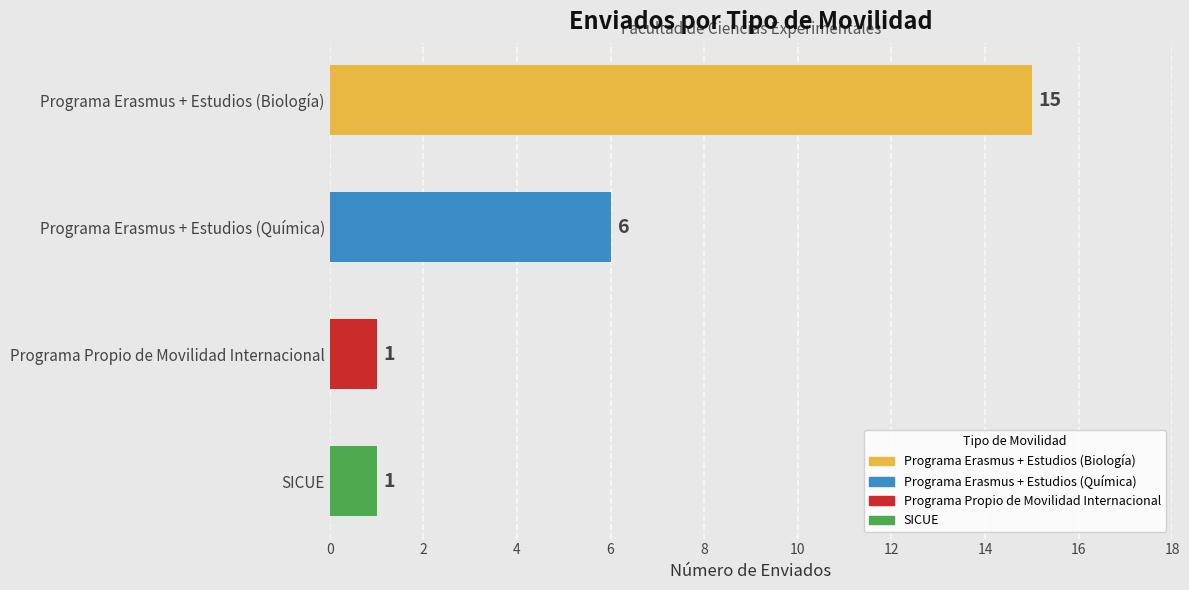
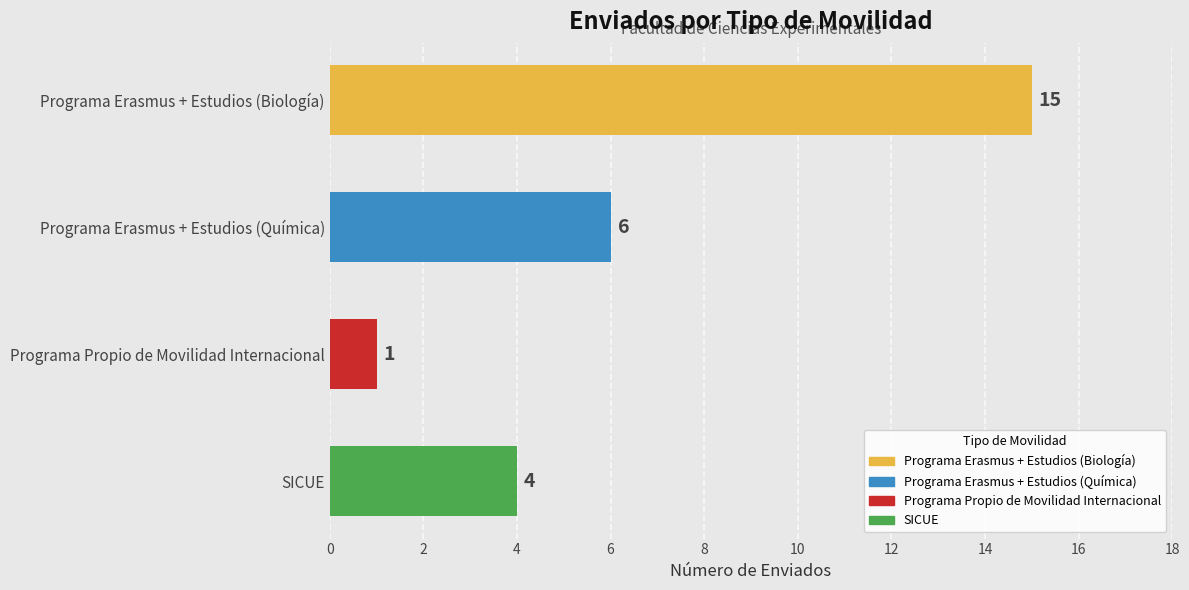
  {
    "Programa Erasmus + Estudios (Biología)": 15,
    "Programa Erasmus + Estudios (Química)": 6,
    "Programa Propio de Movilidad Internacional": 1,
-   "SICUE": 1
+   "SICUE": 4
  }
